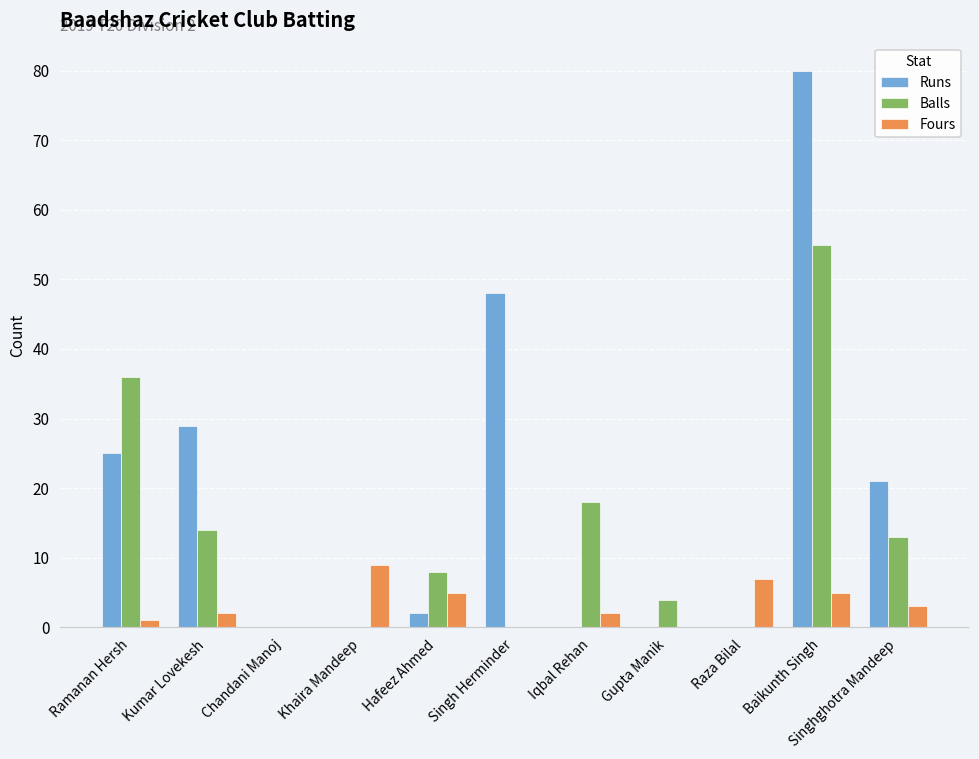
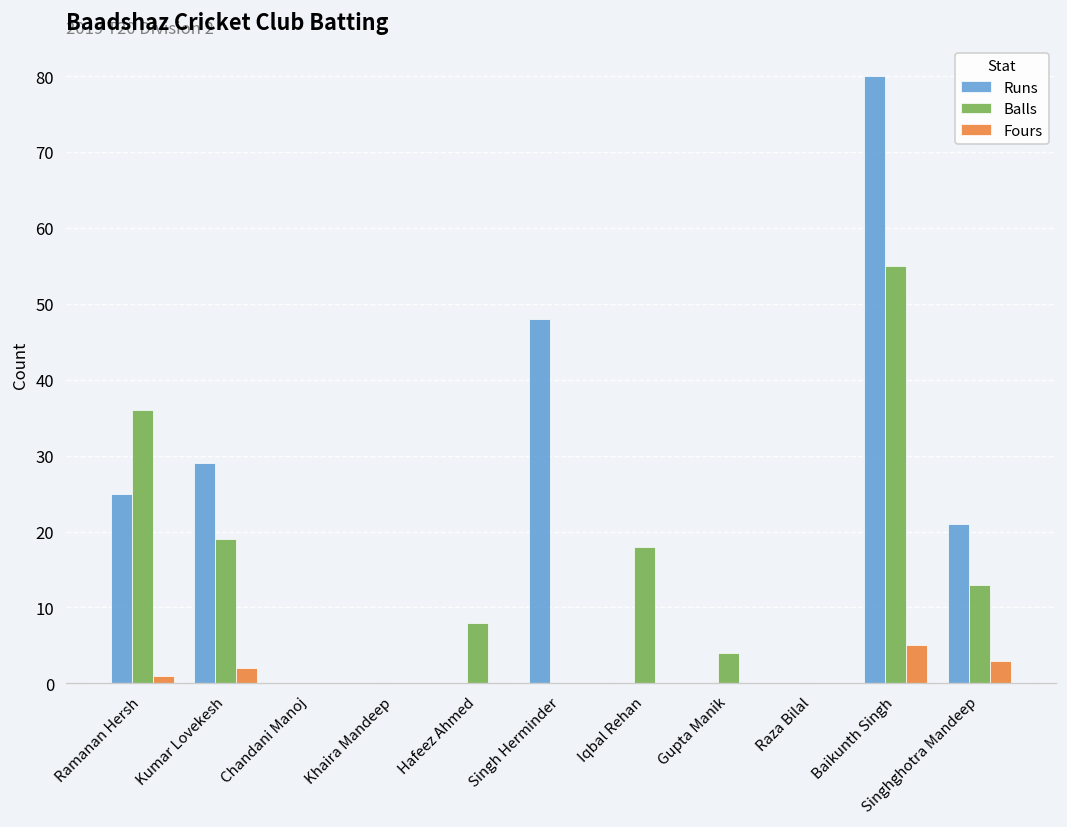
  {
    "Runs": {
      "Ramanan Hersh": 25,
      "Kumar Lovekesh": 29,
      "Chandani Manoj": 0,
      "Khaira Mandeep": 0,
-     "Hafeez Ahmed": 2,
+     "Hafeez Ahmed": 0,
      "Singh Herminder": 48,
      "Iqbal Rehan": 0,
      "Gupta Manik": 0,
      "Raza Bilal": 0,
      "Baikunth Singh": 80,
      "Singhghotra Mandeep": 21
    },
    "Balls": {
      "Ramanan Hersh": 36,
-     "Kumar Lovekesh": 14,
+     "Kumar Lovekesh": 19,
      "Chandani Manoj": 0,
      "Khaira Mandeep": 0,
      "Hafeez Ahmed": 8,
      "Singh Herminder": 0,
      "Iqbal Rehan": 18,
      "Gupta Manik": 4,
      "Raza Bilal": 0,
      "Baikunth Singh": 55,
      "Singhghotra Mandeep": 13
    },
    "Fours": {
      "Ramanan Hersh": 1,
      "Kumar Lovekesh": 2,
      "Chandani Manoj": 0,
-     "Khaira Mandeep": 9,
-     "Hafeez Ahmed": 5,
+     "Khaira Mandeep": 0,
+     "Hafeez Ahmed": 0,
      "Singh Herminder": 0,
-     "Iqbal Rehan": 2,
+     "Iqbal Rehan": 0,
      "Gupta Manik": 0,
-     "Raza Bilal": 7,
+     "Raza Bilal": 0,
      "Baikunth Singh": 5,
      "Singhghotra Mandeep": 3
    }
  }
